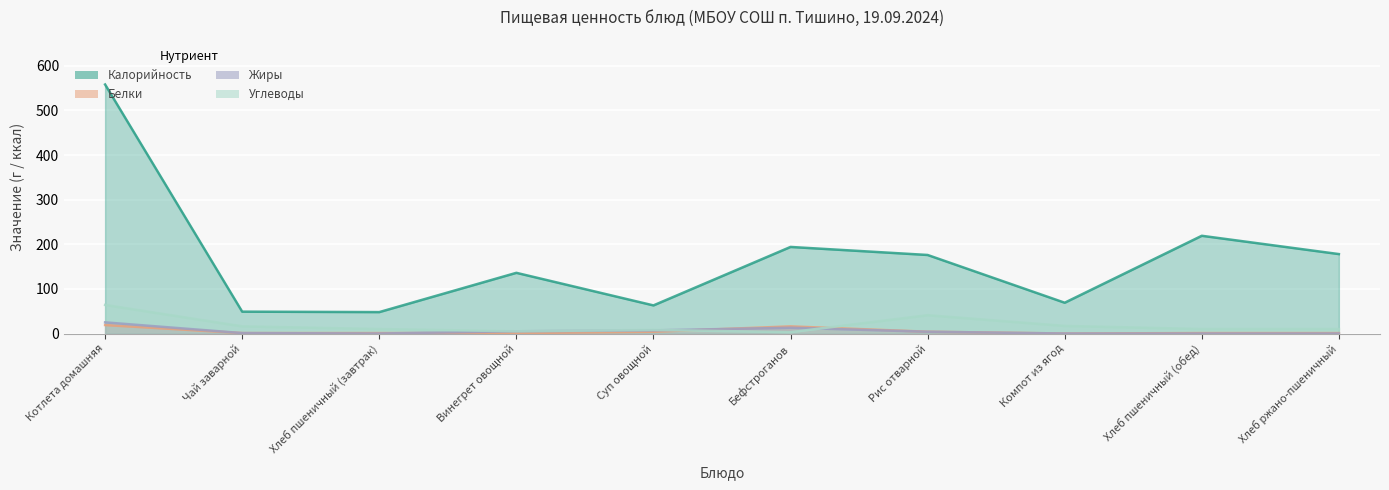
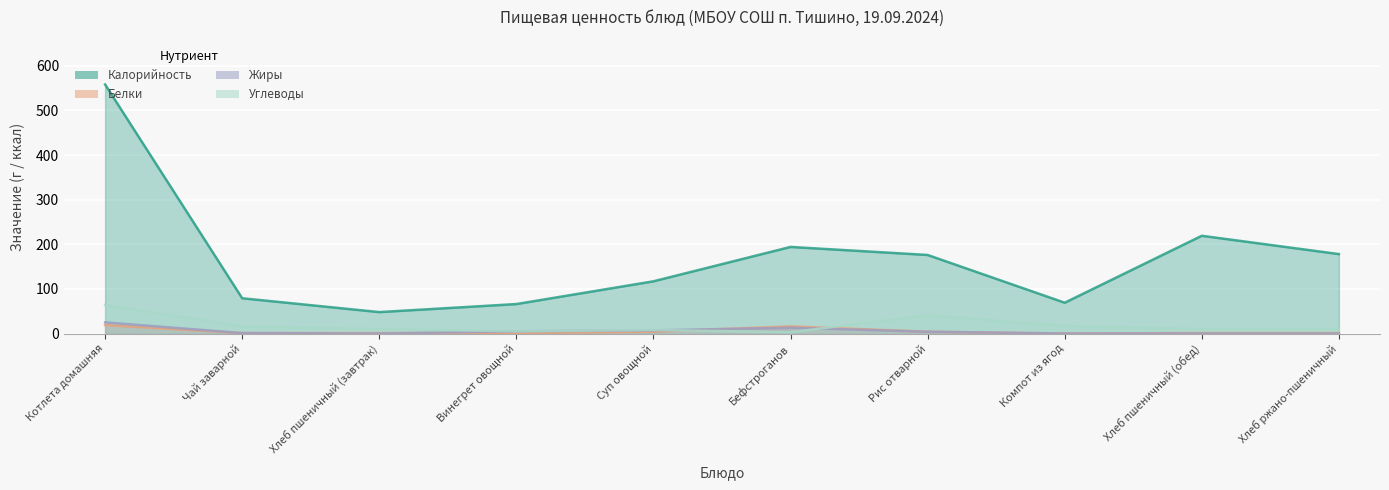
  {
    "Калорийность": {
      "Котлета домашняя": 560,
-     "Чай заварной": 50,
+     "Чай заварной": 80,
      "Хлеб пшеничный (завтрак)": 50,
-     "Винегрет овощной": 140,
-     "Суп овощной": 60,
+     "Винегрет овощной": 70,
+     "Суп овощной": 120,
      "Бефстроганов": 190,
      "Рис отварной": 180,
      "Компот из ягод": 70,
      "Хлеб пшеничный (обед)": 220,
      "Хлеб ржано-пшеничный": 180
    }
  }
